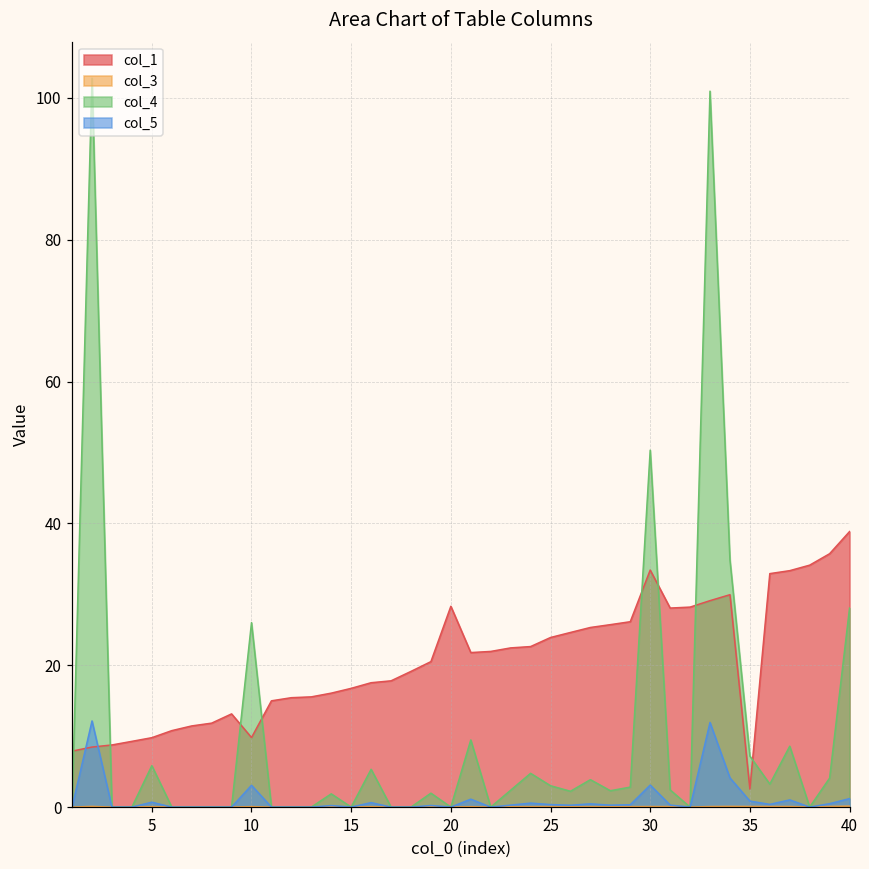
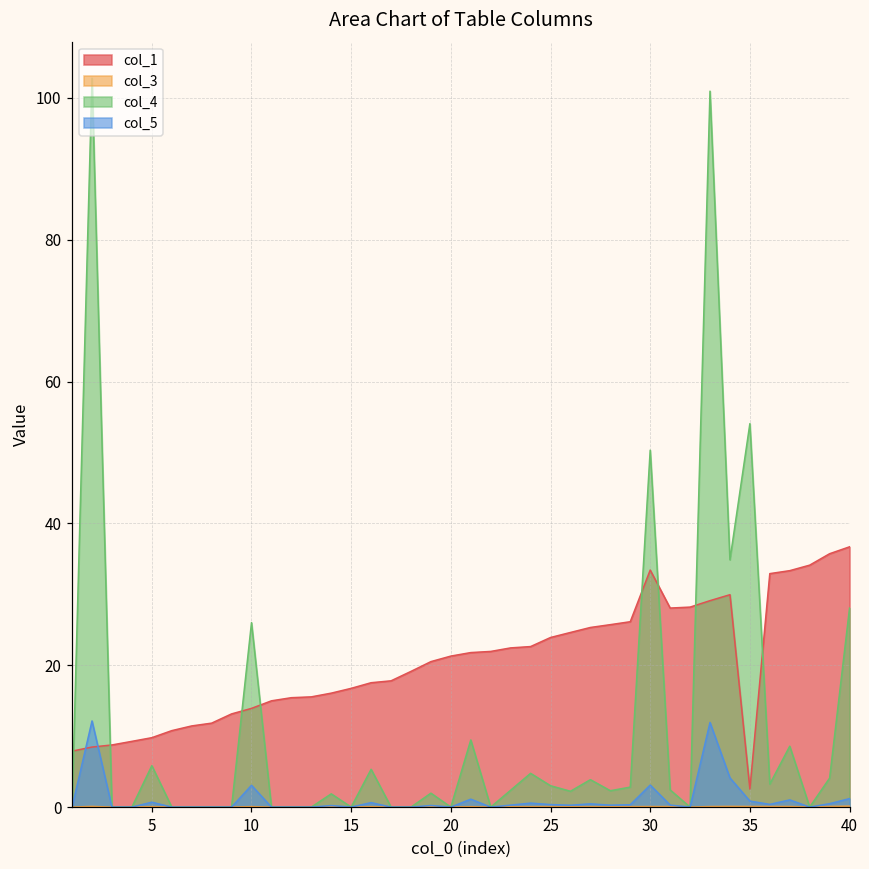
  {
    "col_1": {
      "5": 10,
-     "10": 10,
+     "10": 14,
      "15": 17,
-     "20": 28,
+     "20": 21,
      "25": 24,
      "30": 33,
      "35": 3,
-     "40": 39
+     "40": 37
    },
    "col_3": {
      "5": 0,
      "10": 0,
      "30": 0,
      "35": 0,
      "40": 0
    },
    "col_4": {
      "5": 6,
      "10": 26,
      "25": 3,
      "30": 50,
-     "35": 7,
+     "35": 54,
      "40": 28
    },
    "col_5": {
      "5": 1,
      "10": 3,
      "30": 3,
      "35": 1,
      "40": 1
    }
  }
